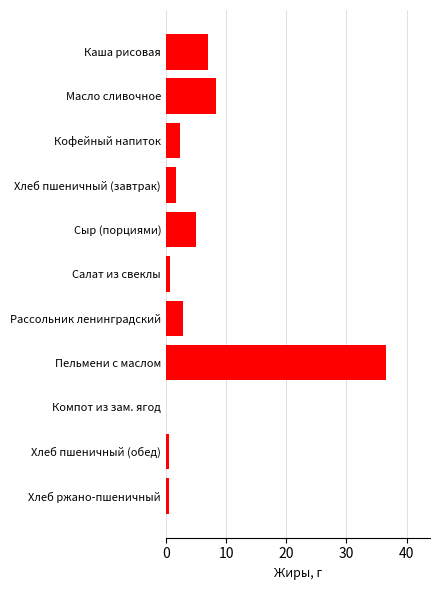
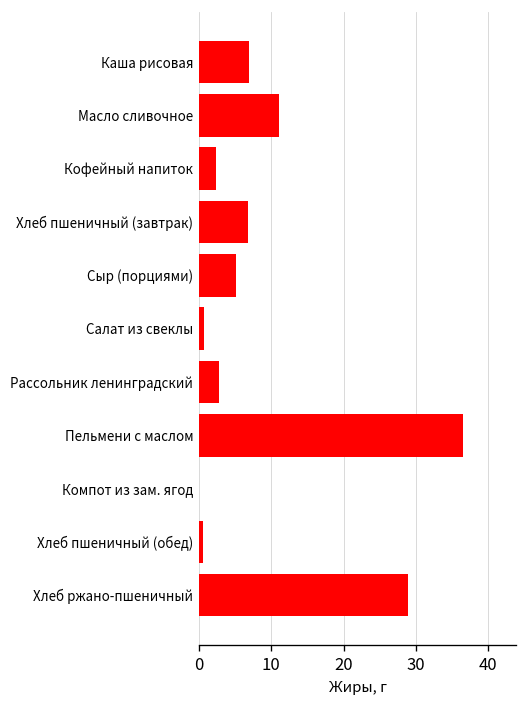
  {
    "Каша рисовая": 7,
-   "Масло сливочное": 8,
+   "Масло сливочное": 11,
    "Кофейный напиток": 2,
-   "Хлеб пшеничный (завтрак)": 2,
+   "Хлеб пшеничный (завтрак)": 7,
    "Сыр (порциями)": 5,
    "Салат из свеклы": 1,
    "Рассольник ленинградский": 3,
    "Пельмени с маслом": 37,
    "Хлеб пшеничный (обед)": 1,
-   "Хлеб ржано-пшеничный": 0
+   "Хлеб ржано-пшеничный": 29
  }
